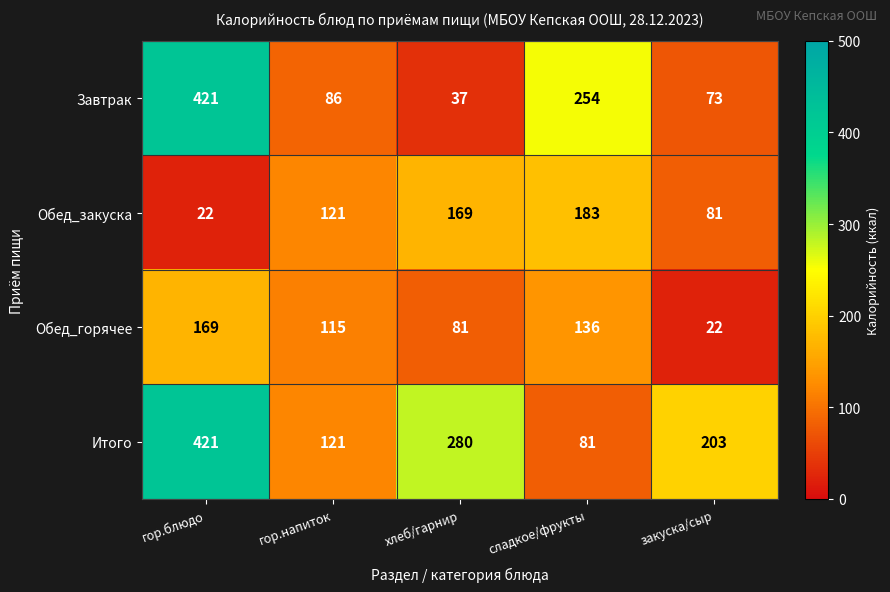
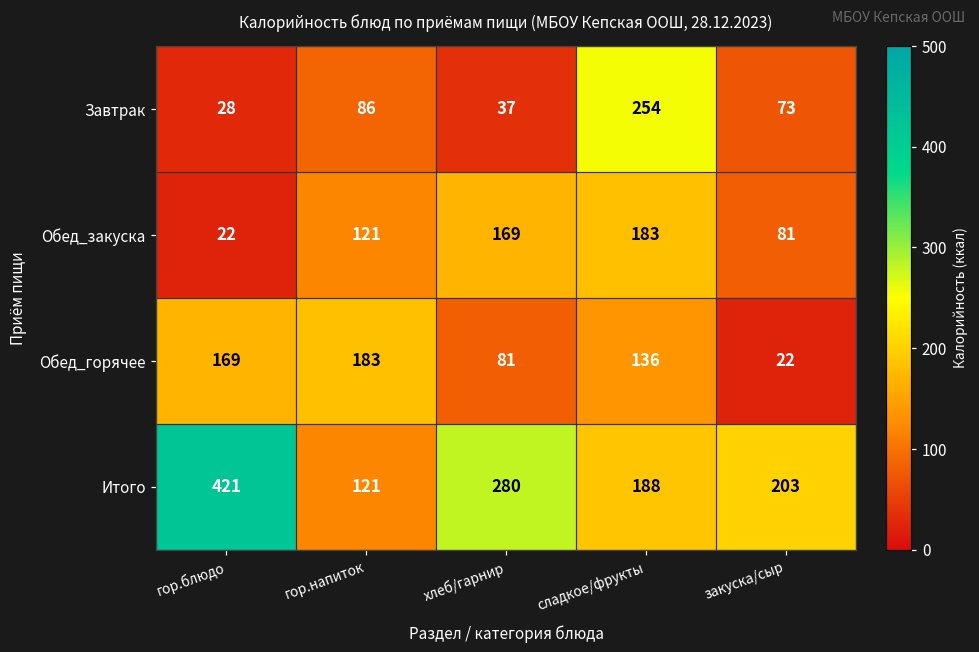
  {
    "Завтрак": {
-     "гор.блюдо": 421,
+     "гор.блюдо": 28,
      "гор.напиток": 86,
      "хлеб/гарнир": 37,
      "сладкое/фрукты": 254,
      "закуска/сыр": 73
    },
    "Обед_закуска": {
      "гор.блюдо": 22,
      "гор.напиток": 121,
      "хлеб/гарнир": 169,
      "сладкое/фрукты": 183,
      "закуска/сыр": 81
    },
    "Обед_горячее": {
      "гор.блюдо": 169,
-     "гор.напиток": 115,
+     "гор.напиток": 183,
      "хлеб/гарнир": 81,
      "сладкое/фрукты": 136,
      "закуска/сыр": 22
    },
    "Итого": {
      "гор.блюдо": 421,
      "гор.напиток": 121,
      "хлеб/гарнир": 280,
-     "сладкое/фрукты": 81,
+     "сладкое/фрукты": 188,
      "закуска/сыр": 203
    }
  }
